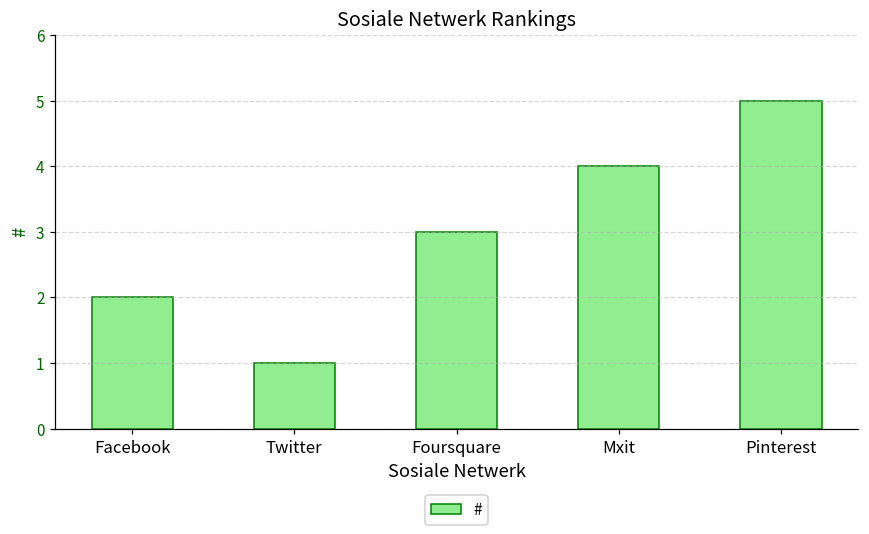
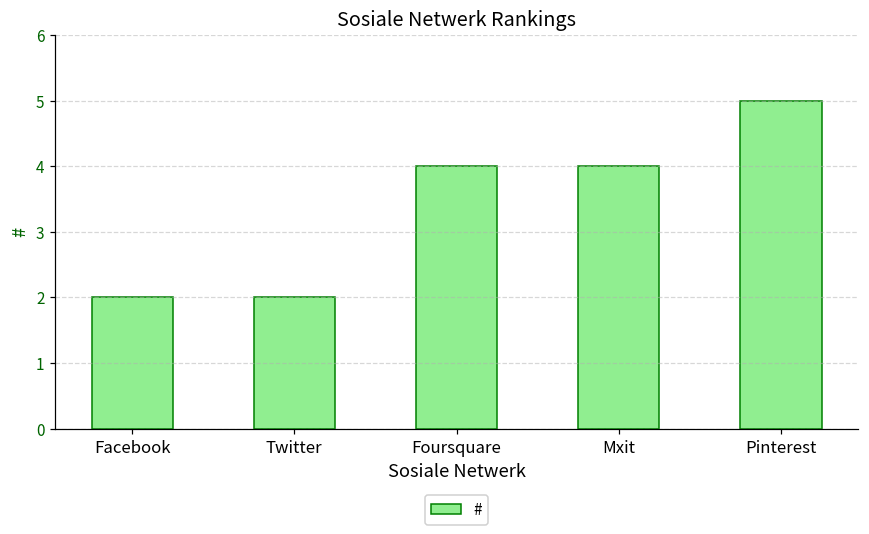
  {
    "Facebook": 2,
-   "Twitter": 1,
-   "Foursquare": 3,
+   "Twitter": 2,
+   "Foursquare": 4,
    "Mxit": 4,
    "Pinterest": 5
  }
